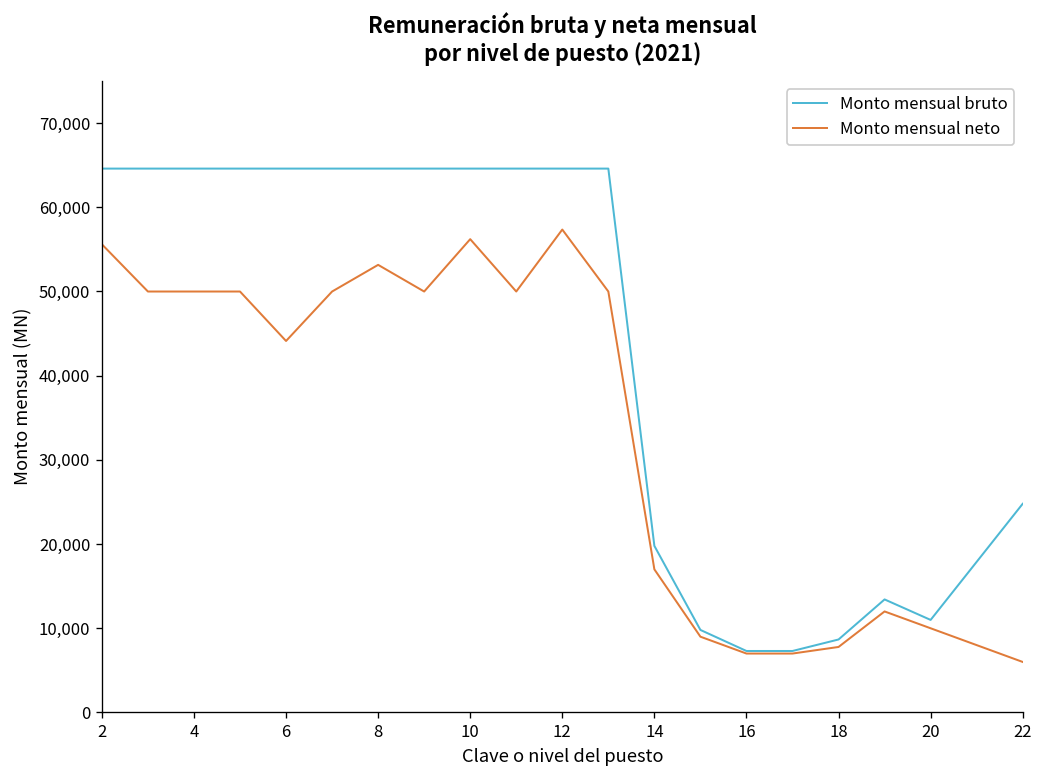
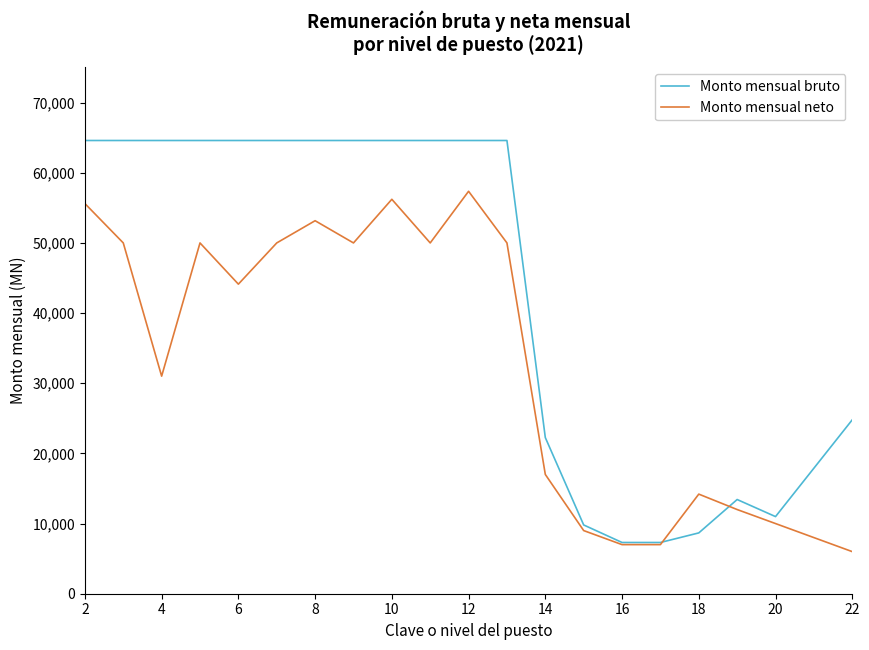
  {
    "Monto mensual bruto": {
      "2": "65,000",
      "4": "65,000",
      "6": "65,000",
      "8": "65,000",
      "10": "65,000",
      "12": "65,000",
-     "14": "20,000",
+     "14": "22,000",
      "18": "9,000",
      "20": "11,000",
      "22": "25,000"
    },
    "Monto mensual neto": {
      "2": "56,000",
-     "4": "50,000",
+     "4": "31,000",
      "6": "44,000",
      "8": "53,000",
      "10": "56,000",
      "12": "57,000",
      "14": "17,000",
-     "18": "8,000",
+     "18": "14,000",
      "20": "10,000",
      "22": "6,000"
    }
  }
